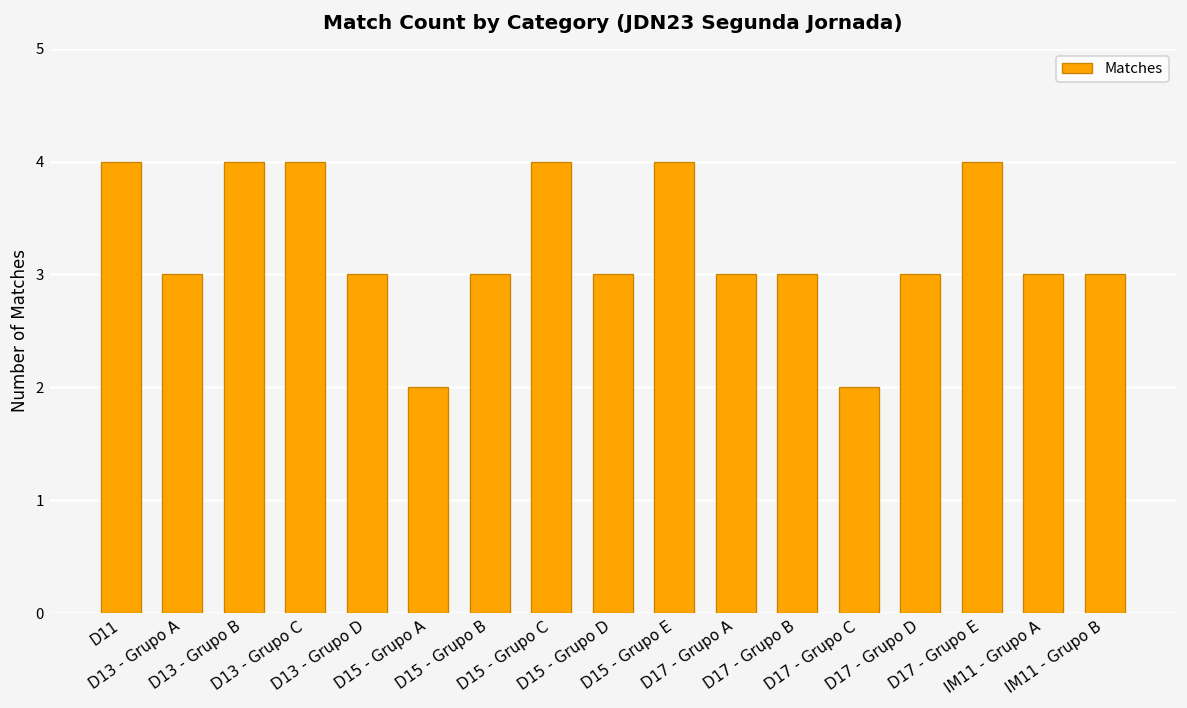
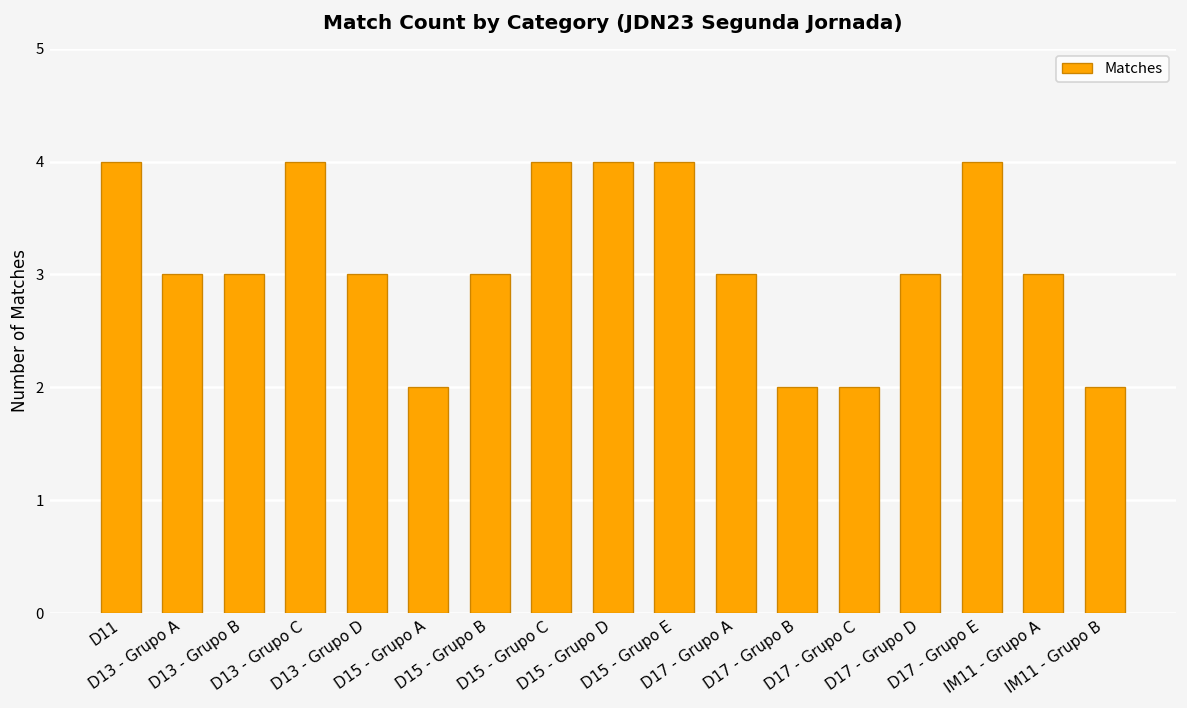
  {
    "D11": 4,
    "D13 - Grupo A": 3,
-   "D13 - Grupo B": 4,
+   "D13 - Grupo B": 3,
    "D13 - Grupo C": 4,
    "D13 - Grupo D": 3,
    "D15 - Grupo A": 2,
    "D15 - Grupo B": 3,
    "D15 - Grupo C": 4,
-   "D15 - Grupo D": 3,
+   "D15 - Grupo D": 4,
    "D15 - Grupo E": 4,
    "D17 - Grupo A": 3,
-   "D17 - Grupo B": 3,
+   "D17 - Grupo B": 2,
    "D17 - Grupo C": 2,
    "D17 - Grupo D": 3,
    "D17 - Grupo E": 4,
    "IM11 - Grupo A": 3,
-   "IM11 - Grupo B": 3
+   "IM11 - Grupo B": 2
  }
